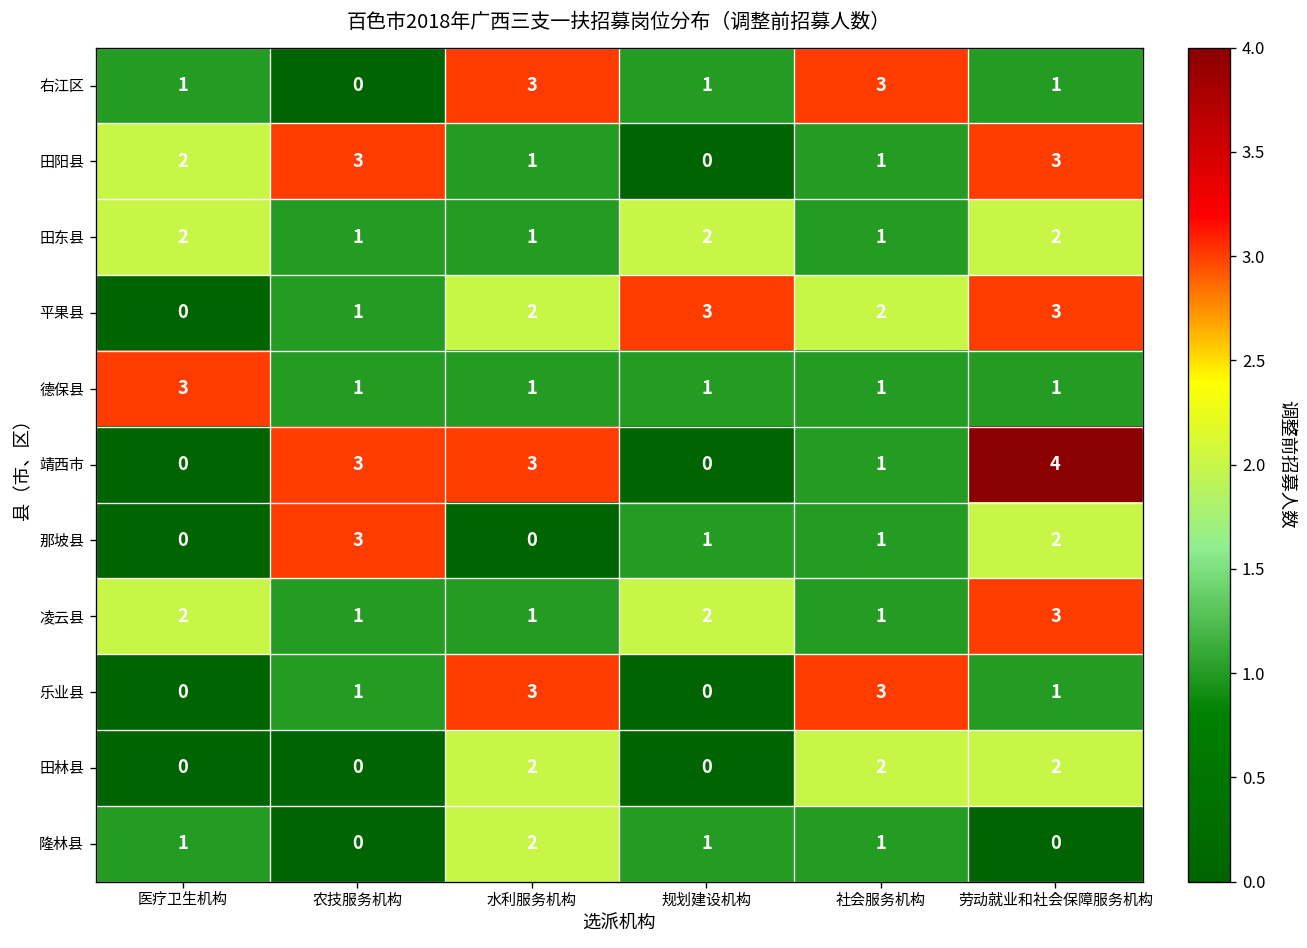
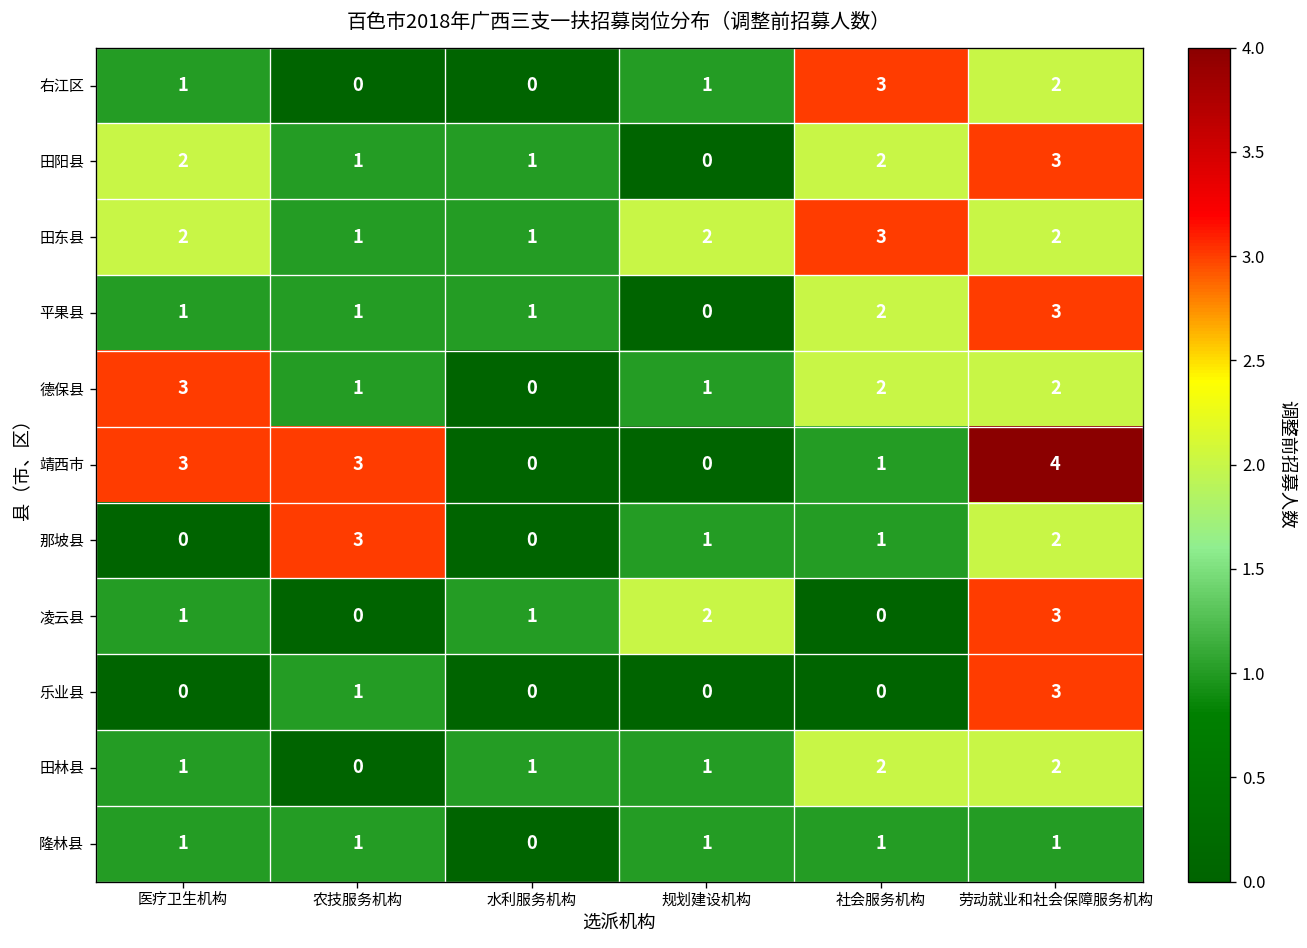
  {
    "右江区": {
      "医疗卫生机构": 1,
      "农技服务机构": 0,
-     "水利服务机构": 3,
+     "水利服务机构": 0,
      "规划建设机构": 1,
      "社会服务机构": 3,
-     "劳动就业和社会保障服务机构": 1
+     "劳动就业和社会保障服务机构": 2
    },
    "田阳县": {
      "医疗卫生机构": 2,
-     "农技服务机构": 3,
+     "农技服务机构": 1,
      "水利服务机构": 1,
      "规划建设机构": 0,
-     "社会服务机构": 1,
+     "社会服务机构": 2,
      "劳动就业和社会保障服务机构": 3
    },
    "田东县": {
      "医疗卫生机构": 2,
      "农技服务机构": 1,
      "水利服务机构": 1,
      "规划建设机构": 2,
-     "社会服务机构": 1,
+     "社会服务机构": 3,
      "劳动就业和社会保障服务机构": 2
    },
    "平果县": {
-     "医疗卫生机构": 0,
+     "医疗卫生机构": 1,
      "农技服务机构": 1,
-     "水利服务机构": 2,
-     "规划建设机构": 3,
+     "水利服务机构": 1,
+     "规划建设机构": 0,
      "社会服务机构": 2,
      "劳动就业和社会保障服务机构": 3
    },
    "德保县": {
      "医疗卫生机构": 3,
      "农技服务机构": 1,
-     "水利服务机构": 1,
+     "水利服务机构": 0,
      "规划建设机构": 1,
-     "社会服务机构": 1,
-     "劳动就业和社会保障服务机构": 1
+     "社会服务机构": 2,
+     "劳动就业和社会保障服务机构": 2
    },
    "靖西市": {
-     "医疗卫生机构": 0,
+     "医疗卫生机构": 3,
      "农技服务机构": 3,
-     "水利服务机构": 3,
+     "水利服务机构": 0,
      "规划建设机构": 0,
      "社会服务机构": 1,
      "劳动就业和社会保障服务机构": 4
    },
    "那坡县": {
      "医疗卫生机构": 0,
      "农技服务机构": 3,
      "水利服务机构": 0,
      "规划建设机构": 1,
      "社会服务机构": 1,
      "劳动就业和社会保障服务机构": 2
    },
    "凌云县": {
-     "医疗卫生机构": 2,
-     "农技服务机构": 1,
+     "医疗卫生机构": 1,
+     "农技服务机构": 0,
      "水利服务机构": 1,
      "规划建设机构": 2,
-     "社会服务机构": 1,
+     "社会服务机构": 0,
      "劳动就业和社会保障服务机构": 3
    },
    "乐业县": {
      "医疗卫生机构": 0,
      "农技服务机构": 1,
-     "水利服务机构": 3,
+     "水利服务机构": 0,
      "规划建设机构": 0,
-     "社会服务机构": 3,
-     "劳动就业和社会保障服务机构": 1
+     "社会服务机构": 0,
+     "劳动就业和社会保障服务机构": 3
    },
    "田林县": {
-     "医疗卫生机构": 0,
+     "医疗卫生机构": 1,
      "农技服务机构": 0,
-     "水利服务机构": 2,
-     "规划建设机构": 0,
+     "水利服务机构": 1,
+     "规划建设机构": 1,
      "社会服务机构": 2,
      "劳动就业和社会保障服务机构": 2
    },
    "隆林县": {
      "医疗卫生机构": 1,
-     "农技服务机构": 0,
-     "水利服务机构": 2,
+     "农技服务机构": 1,
+     "水利服务机构": 0,
      "规划建设机构": 1,
      "社会服务机构": 1,
-     "劳动就业和社会保障服务机构": 0
+     "劳动就业和社会保障服务机构": 1
    }
  }
